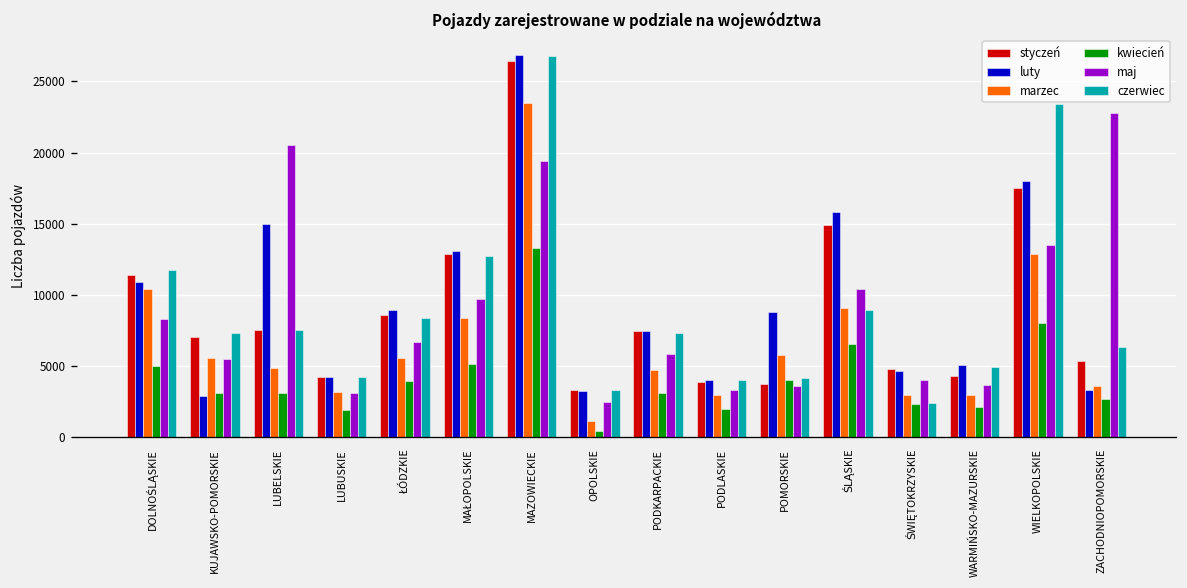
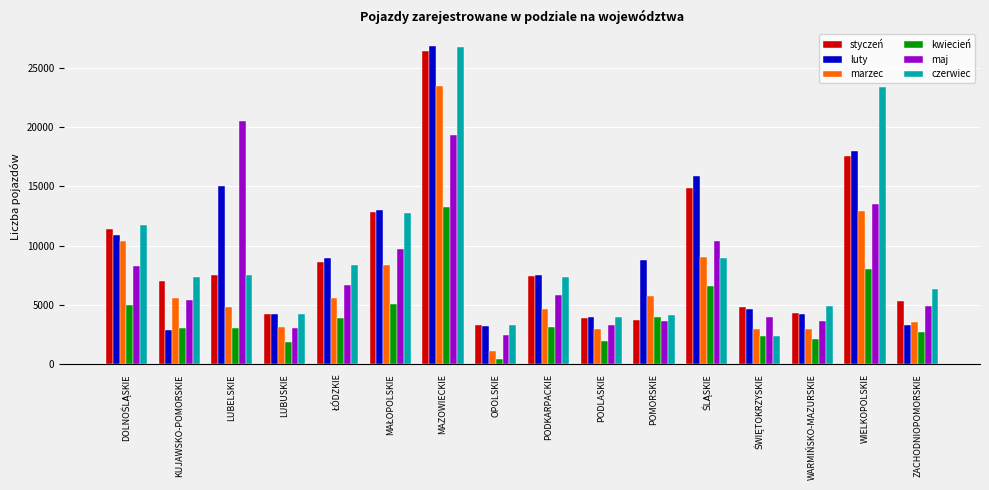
  {
    "styczeń": {
      "DOLNOŚLĄSKIE": 11400,
      "KUJAWSKO-POMORSKIE": 7000,
      "LUBELSKIE": 7500,
      "LUBUSKIE": 4200,
      "ŁÓDZKIE": 8600,
      "MAŁOPOLSKIE": 12900,
      "MAZOWIECKIE": 26500,
      "OPOLSKIE": 3300,
      "PODKARPACKIE": 7500,
      "PODLASKIE": 3900,
      "POMORSKIE": 3800,
      "ŚLĄSKIE": 14900,
      "ŚWIĘTOKRZYSKIE": 4800,
      "WARMIŃSKO-MAZURSKIE": 4300,
      "WIELKOPOLSKIE": 17500,
      "ZACHODNIOPOMORSKIE": 5400
    },
    "luty": {
      "DOLNOŚLĄSKIE": 10900,
      "KUJAWSKO-POMORSKIE": 2900,
      "LUBELSKIE": 15000,
      "LUBUSKIE": 4200,
      "ŁÓDZKIE": 9000,
      "MAŁOPOLSKIE": 13100,
      "MAZOWIECKIE": 26900,
      "OPOLSKIE": 3300,
      "PODKARPACKIE": 7500,
      "PODLASKIE": 4000,
      "POMORSKIE": 8800,
      "ŚLĄSKIE": 15900,
      "ŚWIĘTOKRZYSKIE": 4600,
-     "WARMIŃSKO-MAZURSKIE": 5100,
+     "WARMIŃSKO-MAZURSKIE": 4200,
      "WIELKOPOLSKIE": 18000,
      "ZACHODNIOPOMORSKIE": 3300
    },
    "marzec": {
      "DOLNOŚLĄSKIE": 10400,
      "KUJAWSKO-POMORSKIE": 5600,
      "LUBELSKIE": 4900,
      "LUBUSKIE": 3100,
      "ŁÓDZKIE": 5600,
      "MAŁOPOLSKIE": 8400,
      "MAZOWIECKIE": 23500,
      "OPOLSKIE": 1100,
      "PODKARPACKIE": 4700,
      "PODLASKIE": 3000,
      "POMORSKIE": 5800,
      "ŚLĄSKIE": 9100,
      "ŚWIĘTOKRZYSKIE": 3000,
      "WARMIŃSKO-MAZURSKIE": 3000,
      "WIELKOPOLSKIE": 12900,
      "ZACHODNIOPOMORSKIE": 3600
    },
    "kwiecień": {
      "DOLNOŚLĄSKIE": 5000,
      "KUJAWSKO-POMORSKIE": 3100,
      "LUBELSKIE": 3100,
      "LUBUSKIE": 1900,
      "ŁÓDZKIE": 4000,
      "MAŁOPOLSKIE": 5100,
      "MAZOWIECKIE": 13300,
      "OPOLSKIE": 500,
      "PODKARPACKIE": 3100,
      "PODLASKIE": 2000,
      "POMORSKIE": 4000,
      "ŚLĄSKIE": 6600,
      "ŚWIĘTOKRZYSKIE": 2400,
      "WARMIŃSKO-MAZURSKIE": 2200,
      "WIELKOPOLSKIE": 8000,
      "ZACHODNIOPOMORSKIE": 2700
    },
    "maj": {
      "DOLNOŚLĄSKIE": 8300,
      "KUJAWSKO-POMORSKIE": 5500,
      "LUBELSKIE": 20500,
      "LUBUSKIE": 3100,
      "ŁÓDZKIE": 6700,
      "MAŁOPOLSKIE": 9700,
      "MAZOWIECKIE": 19400,
      "OPOLSKIE": 2500,
      "PODKARPACKIE": 5800,
      "PODLASKIE": 3300,
      "POMORSKIE": 3600,
      "ŚLĄSKIE": 10400,
      "ŚWIĘTOKRZYSKIE": 4000,
      "WARMIŃSKO-MAZURSKIE": 3700,
      "WIELKOPOLSKIE": 13500,
-     "ZACHODNIOPOMORSKIE": 22800
+     "ZACHODNIOPOMORSKIE": 4900
    },
    "czerwiec": {
      "DOLNOŚLĄSKIE": 11700,
      "KUJAWSKO-POMORSKIE": 7400,
      "LUBELSKIE": 7500,
      "LUBUSKIE": 4200,
      "ŁÓDZKIE": 8400,
      "MAŁOPOLSKIE": 12800,
      "MAZOWIECKIE": 26800,
      "OPOLSKIE": 3300,
      "PODKARPACKIE": 7300,
      "PODLASKIE": 4000,
      "POMORSKIE": 4200,
      "ŚLĄSKIE": 8900,
      "ŚWIĘTOKRZYSKIE": 2400,
      "WARMIŃSKO-MAZURSKIE": 4900,
      "WIELKOPOLSKIE": 23400,
      "ZACHODNIOPOMORSKIE": 6400
    }
  }
